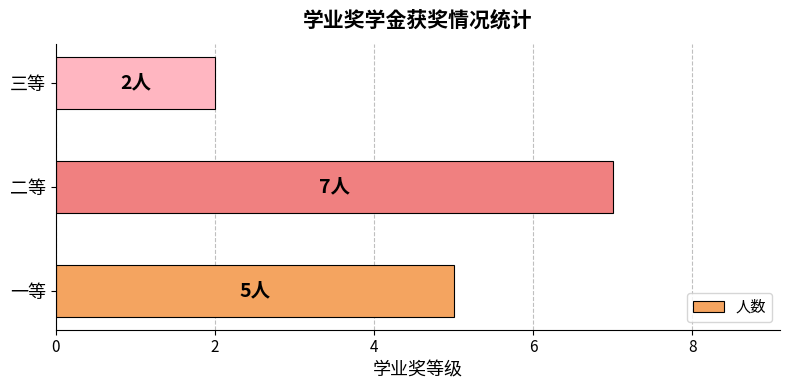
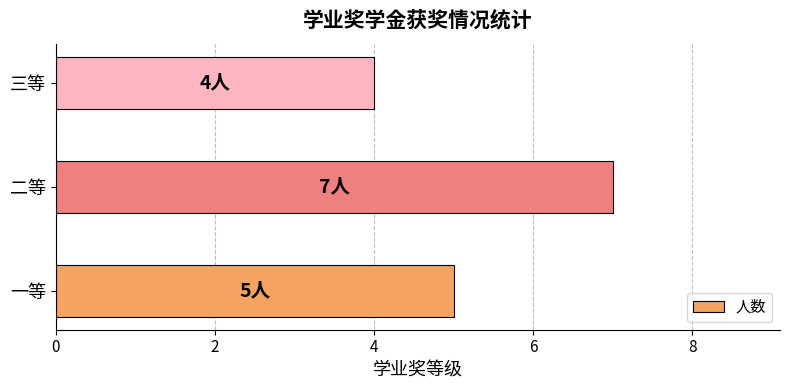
  {
-   "三等": "2人",
+   "三等": "4人",
    "二等": "7人",
    "一等": "5人"
  }
